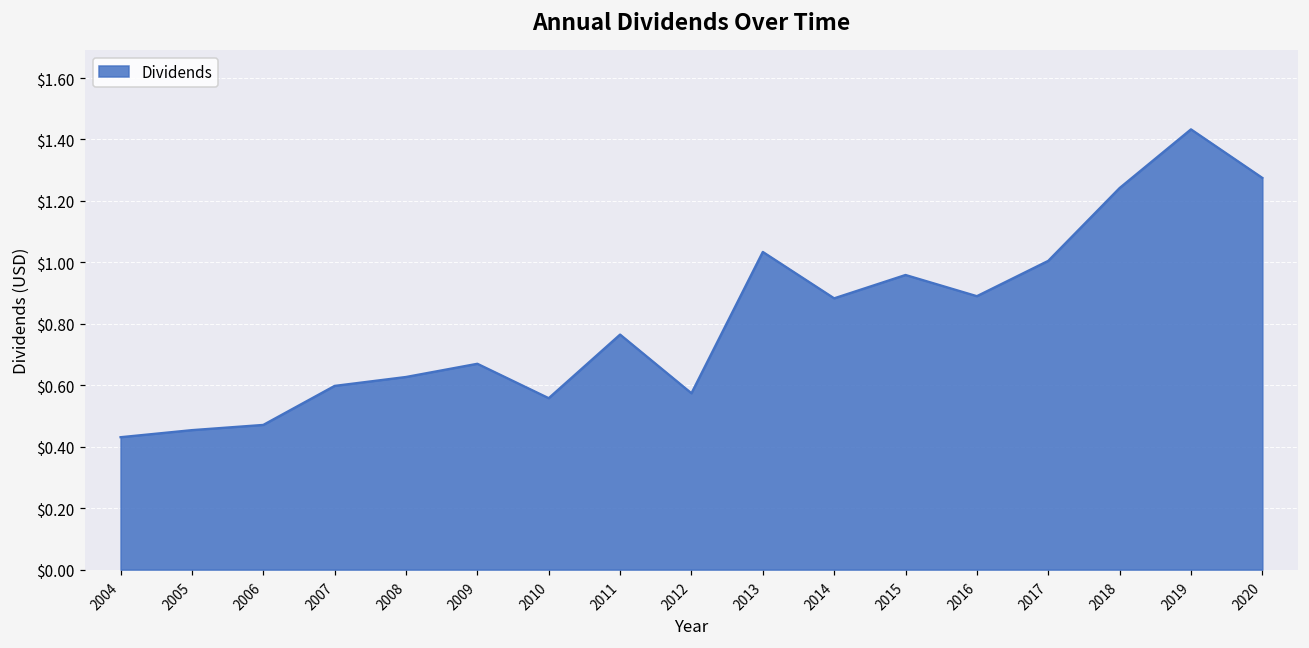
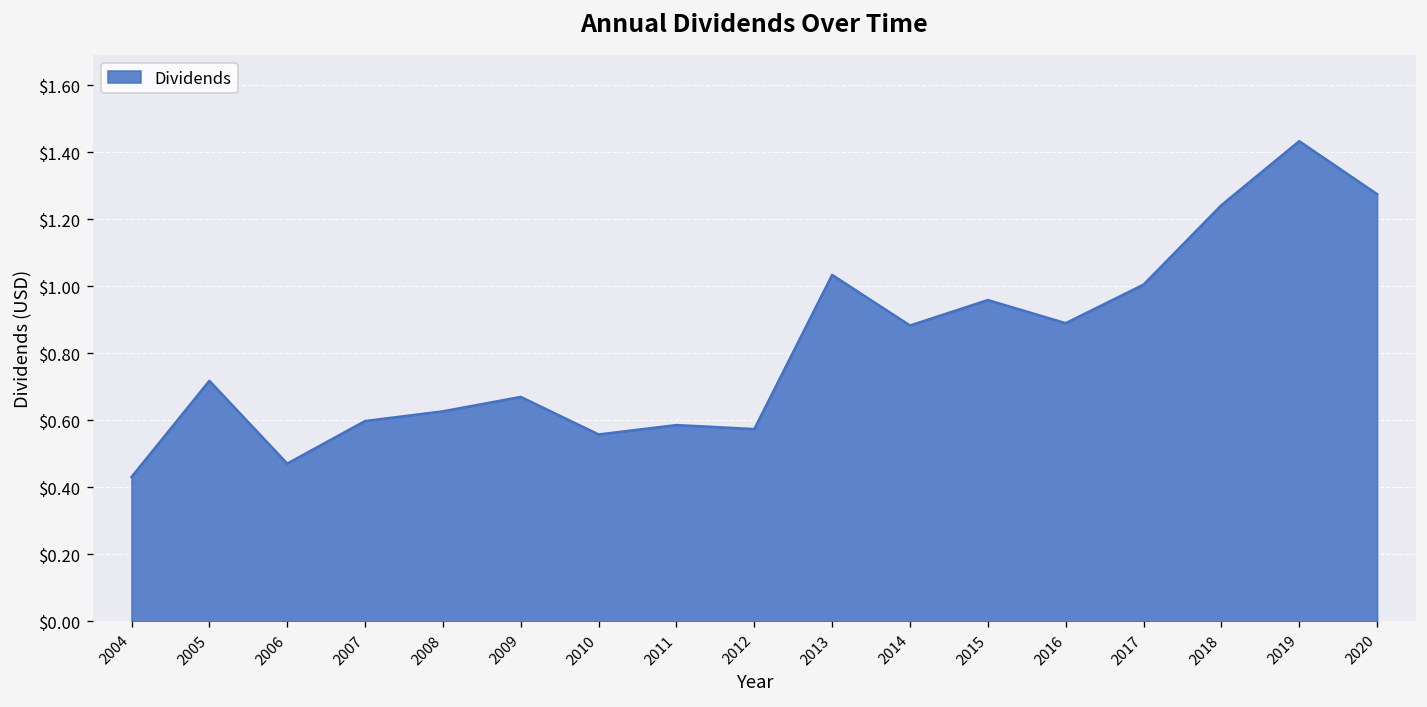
  {
    "2004": "$0.43",
-   "2005": "$0.45",
+   "2005": "$0.72",
    "2006": "$0.47",
    "2007": "$0.60",
    "2008": "$0.63",
    "2009": "$0.67",
    "2010": "$0.56",
-   "2011": "$0.77",
+   "2011": "$0.59",
    "2012": "$0.57",
    "2013": "$1.03",
    "2014": "$0.88",
    "2015": "$0.96",
    "2016": "$0.89",
    "2017": "$1.01",
    "2018": "$1.24",
    "2019": "$1.43",
    "2020": "$1.28"
  }
